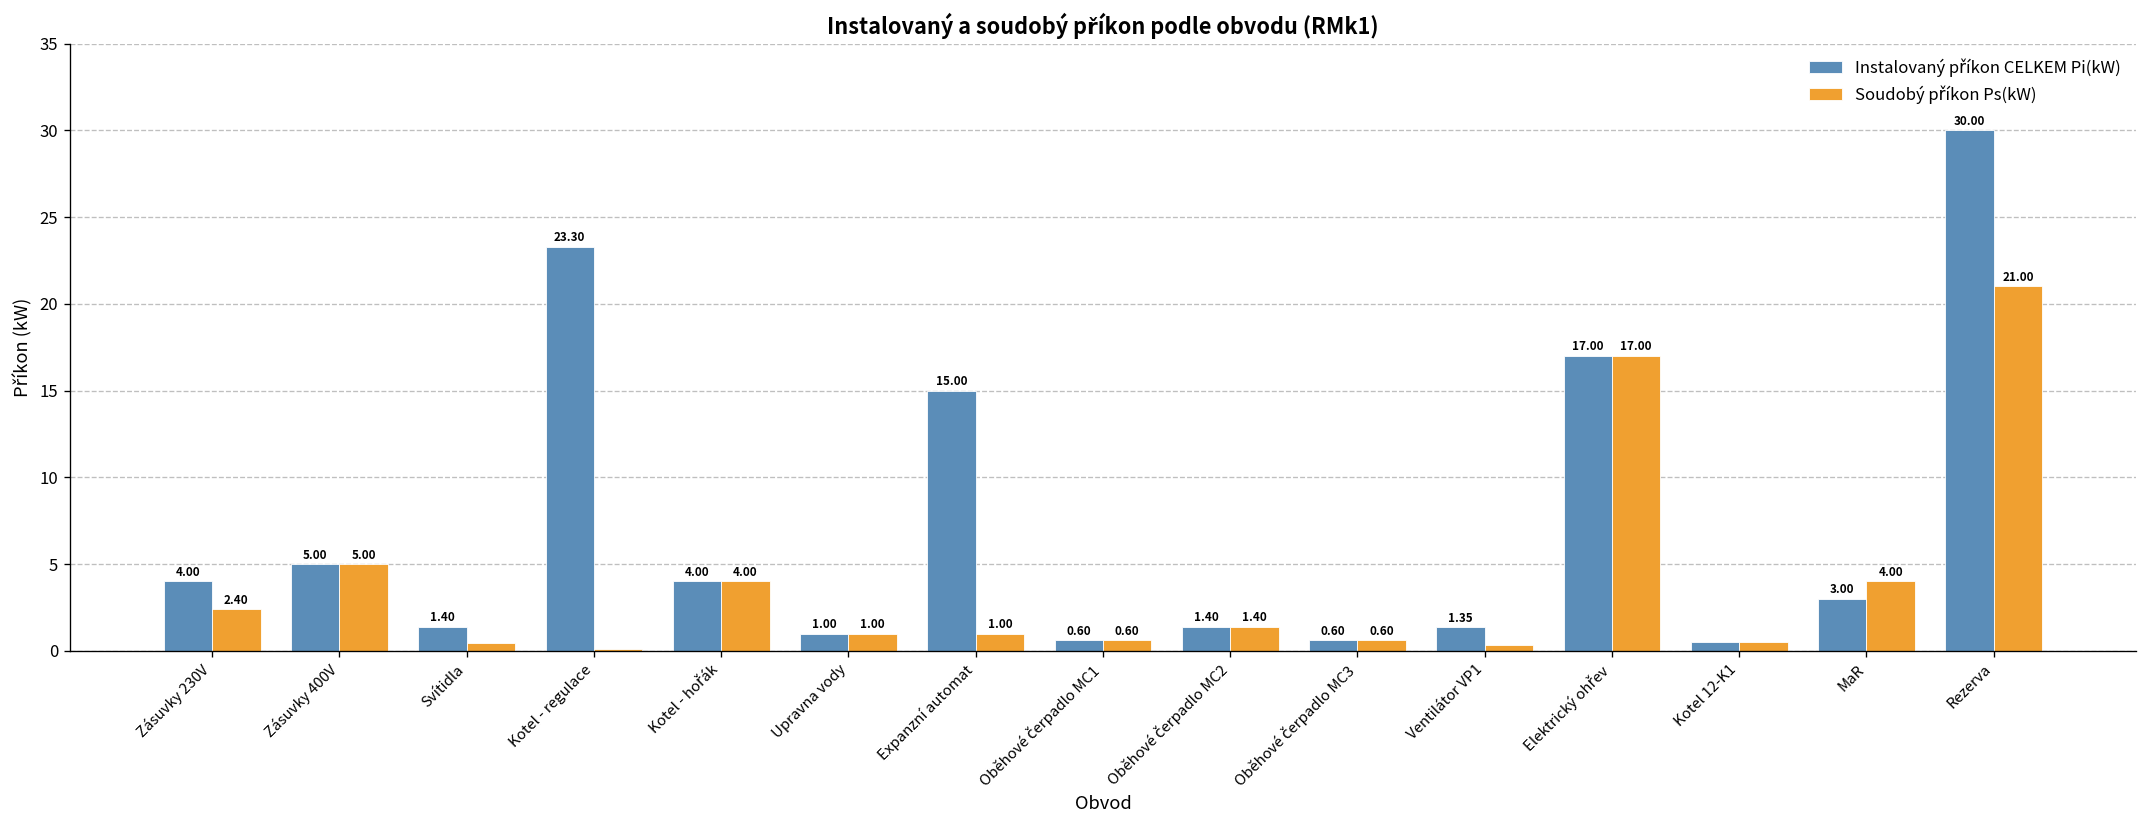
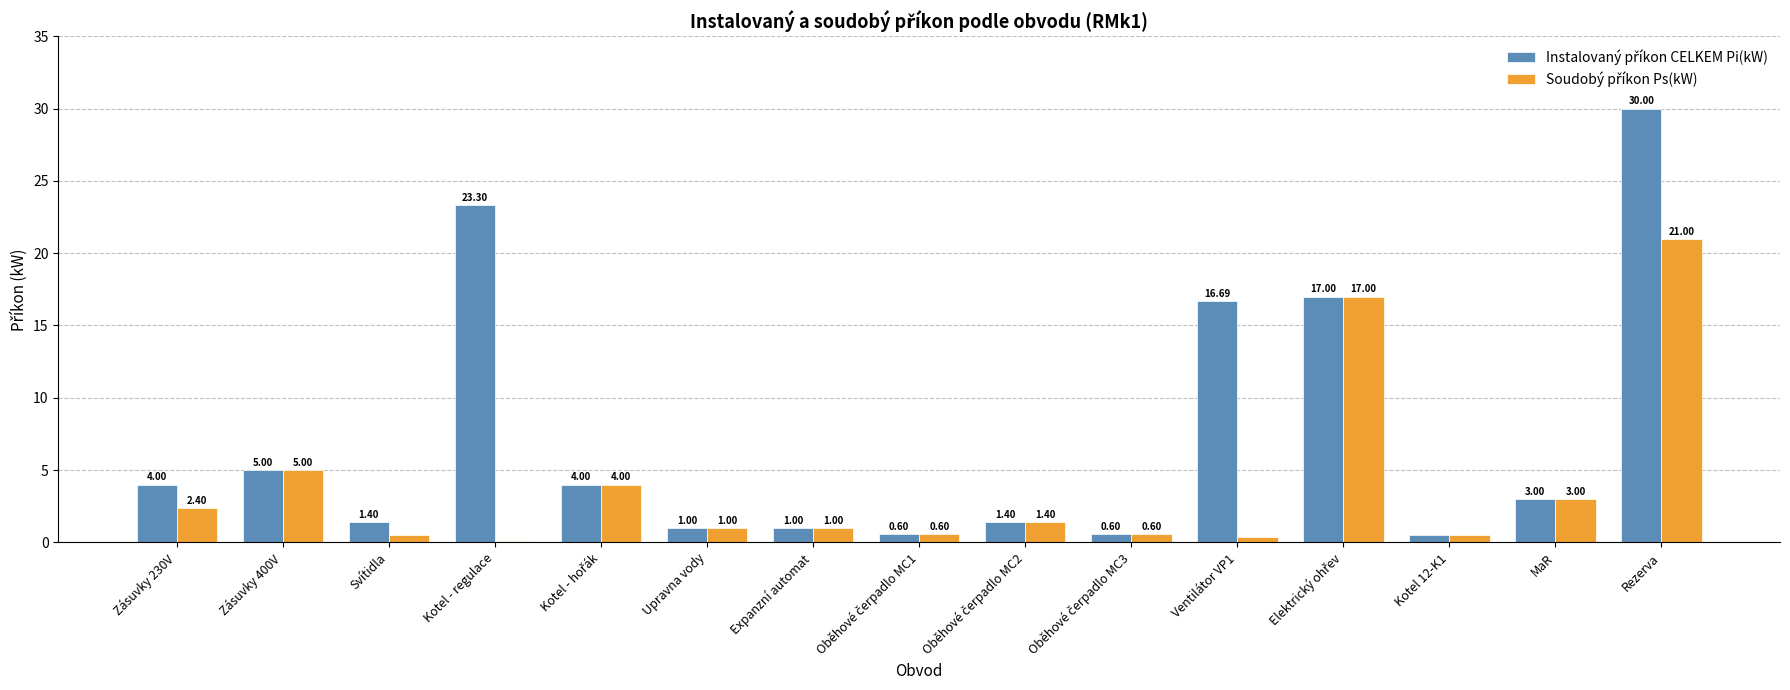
  {
    "Instalovaný příkon CELKEM Pi(kW)": {
      "Zásuvky 230V": 4.00,
      "Zásuvky 400V": 5.00,
      "Svítidla": 1.40,
      "Kotel - regulace": 23.30,
      "Kotel - hořák": 4.00,
      "Upravna vody": 1.00,
-     "Expanzní automat": 15.00,
+     "Expanzní automat": 1.00,
      "Oběhové čerpadlo MC1": 0.60,
      "Oběhové čerpadlo MC2": 1.40,
      "Oběhové čerpadlo MC3": 0.60,
-     "Ventilátor VP1": 1.35,
+     "Ventilátor VP1": 16.69,
      "Elektrický ohřev": 17.00,
      "MaR": 3.00,
      "Rezerva": 30.00
    },
    "Soudobý příkon Ps(kW)": {
      "Zásuvky 230V": 2.40,
      "Zásuvky 400V": 5.00,
      "Kotel - hořák": 4.00,
      "Upravna vody": 1.00,
      "Expanzní automat": 1.00,
      "Oběhové čerpadlo MC1": 0.60,
      "Oběhové čerpadlo MC2": 1.40,
      "Oběhové čerpadlo MC3": 0.60,
      "Elektrický ohřev": 17.00,
-     "MaR": 4.00,
+     "MaR": 3.00,
      "Rezerva": 21.00
    }
  }
